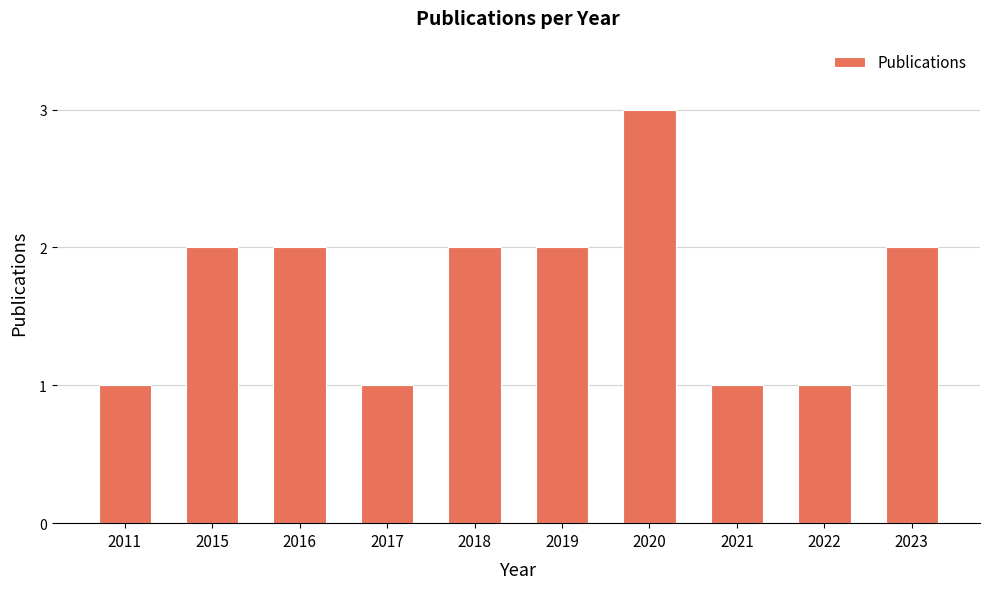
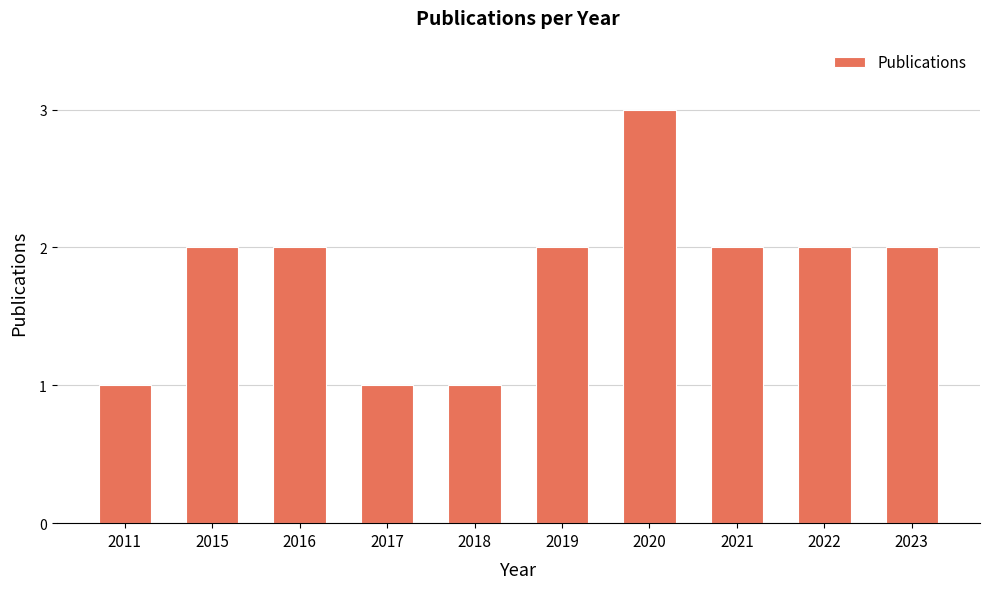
  {
    "2011": 1,
    "2015": 2,
    "2016": 2,
    "2017": 1,
-   "2018": 2,
+   "2018": 1,
    "2019": 2,
    "2020": 3,
-   "2021": 1,
-   "2022": 1,
+   "2021": 2,
+   "2022": 2,
    "2023": 2
  }
